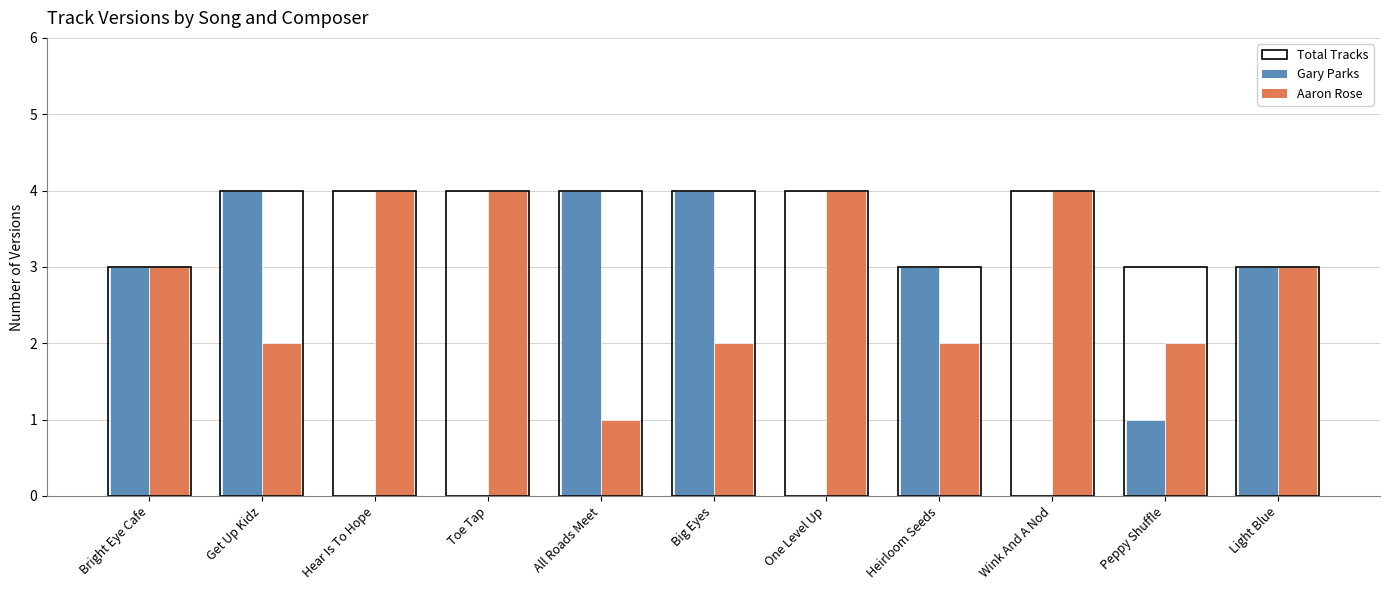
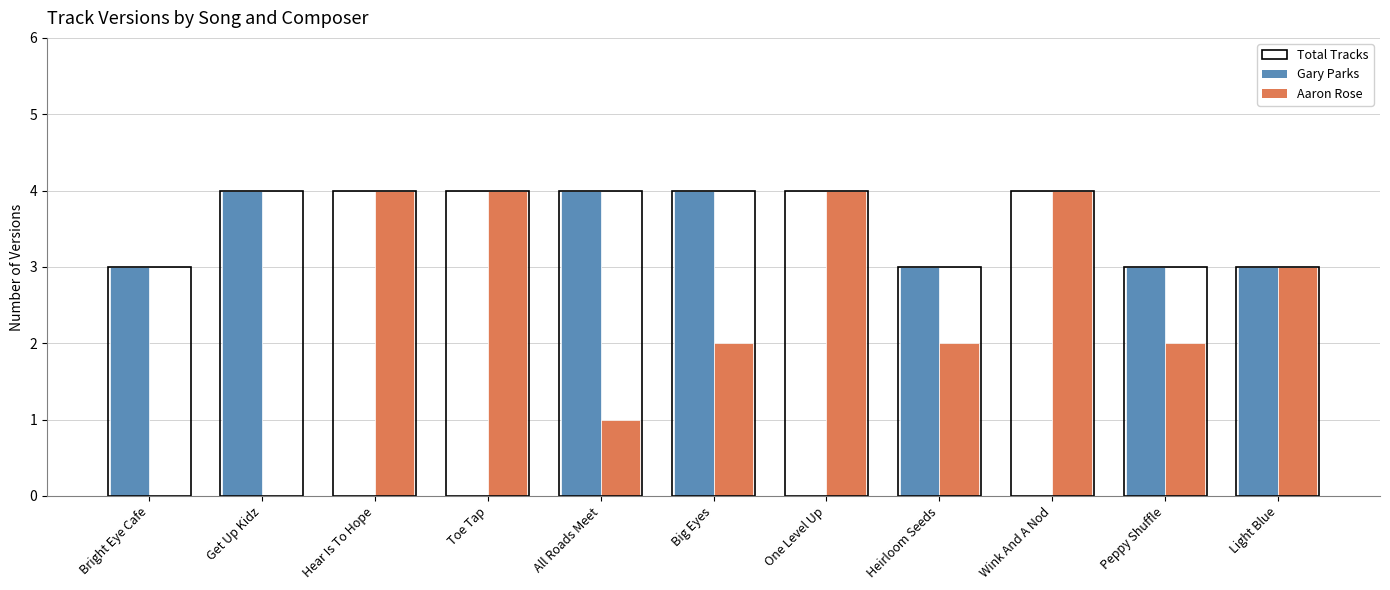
  {
    "Gary Parks": {
      "Bright Eye Cafe": 3,
      "Get Up Kidz": 4,
      "Hear Is To Hope": 0,
      "Toe Tap": 0,
      "All Roads Meet": 4,
      "Big Eyes": 4,
      "One Level Up": 0,
      "Heirloom Seeds": 3,
      "Wink And A Nod": 0,
-     "Peppy Shuffle": 1,
+     "Peppy Shuffle": 3,
      "Light Blue": 3
    },
    "Aaron Rose": {
-     "Bright Eye Cafe": 3,
-     "Get Up Kidz": 2,
+     "Bright Eye Cafe": 0,
+     "Get Up Kidz": 0,
      "Hear Is To Hope": 4,
      "Toe Tap": 4,
      "One Level Up": 4,
      "Wink And A Nod": 4,
      "Light Blue": 3
    }
  }
